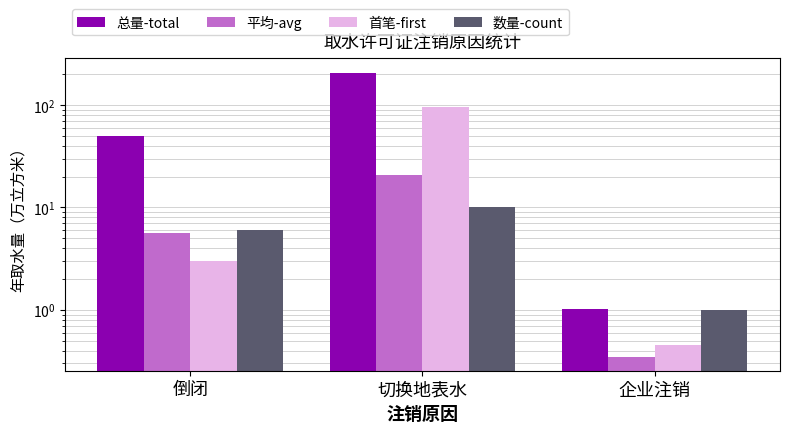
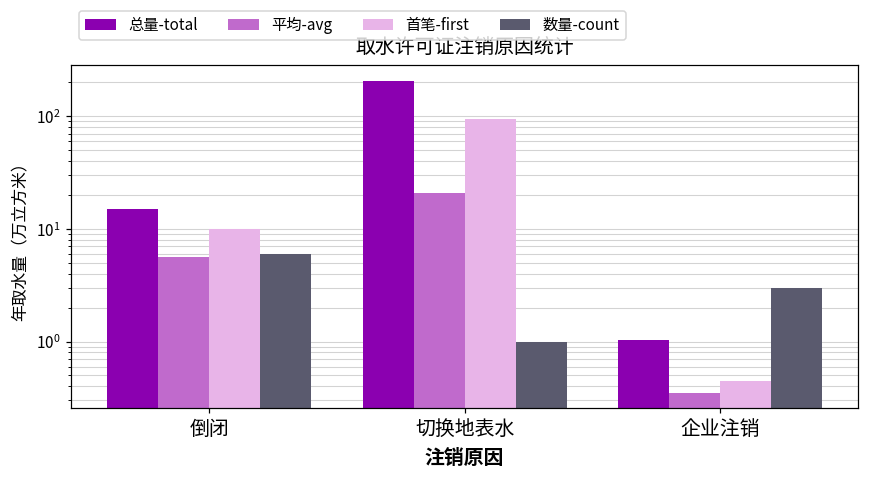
  {
    "总量-total": {
-     "倒闭": 50,
+     "倒闭": 15,
      "切换地表水": 210,
      "企业注销": 1
    },
    "平均-avg": {
      "倒闭": 6,
      "切换地表水": 21,
      "企业注销": 0.35
    },
    "首笔-first": {
-     "倒闭": 3,
+     "倒闭": 10,
      "切换地表水": 100,
      "企业注销": 0.5
    },
    "数量-count": {
      "倒闭": 6,
-     "切换地表水": 10,
-     "企业注销": 1
+     "切换地表水": 1,
+     "企业注销": 3
    }
  }
